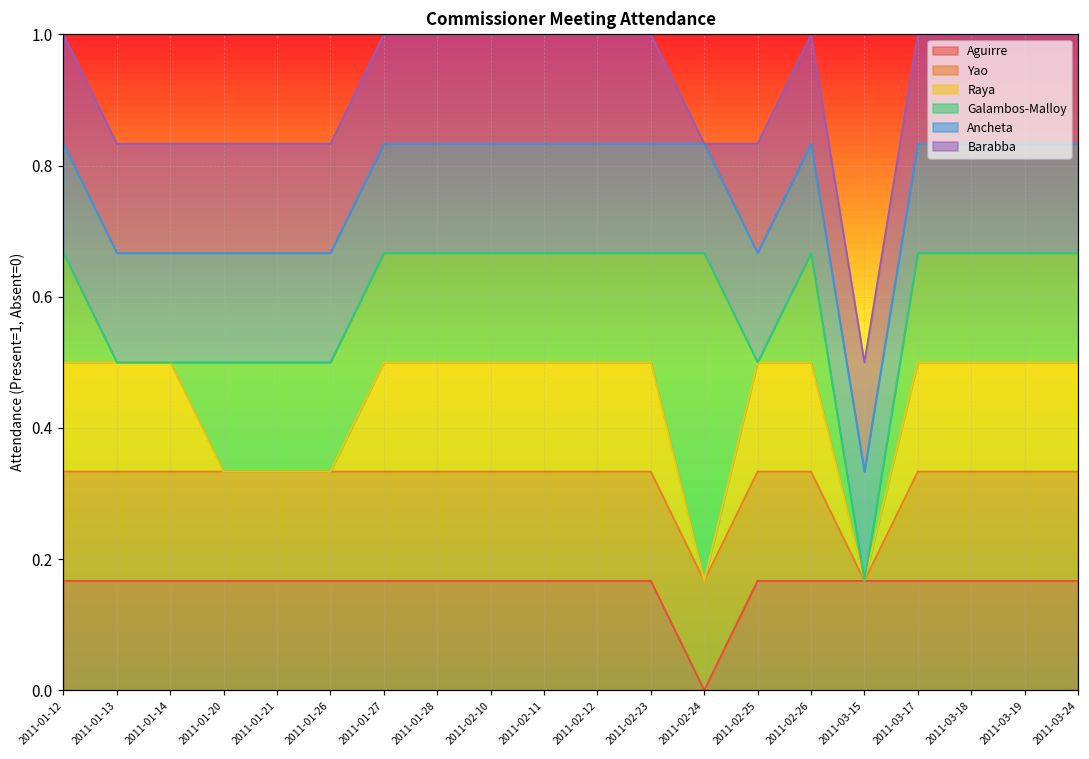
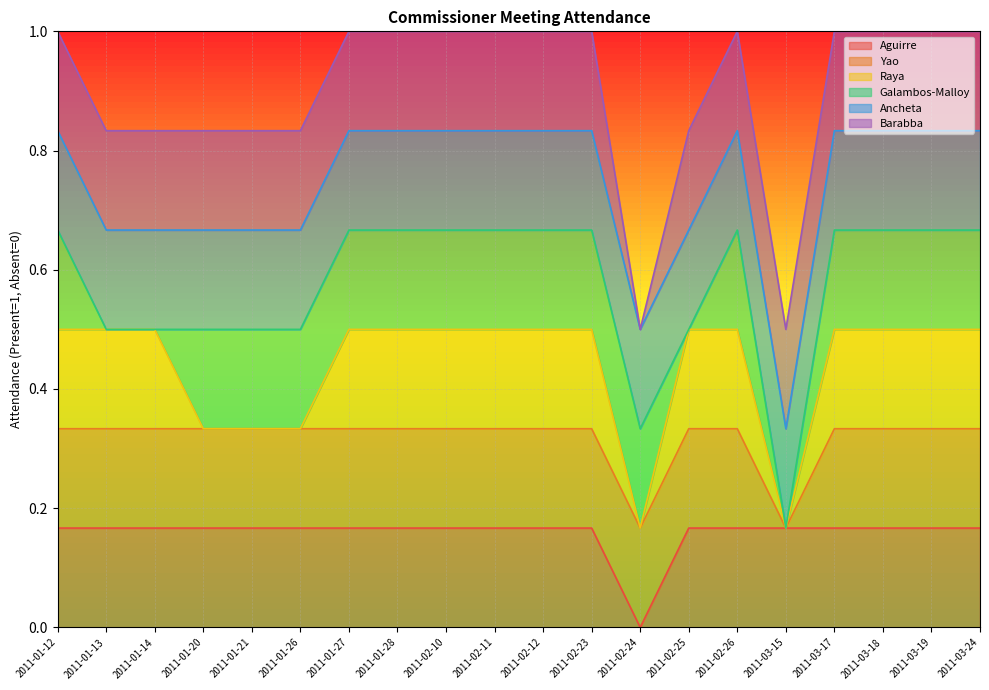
  {
    "Raya": {
      "2011-01-12": 0.17,
      "2011-01-27": 0.17,
      "2011-01-28": 0.17,
      "2011-02-10": 0.17,
      "2011-02-11": 0.17,
      "2011-02-12": 0.17,
      "2011-02-23": 0.17,
      "2011-02-26": 0.17,
      "2011-03-17": 0.17,
      "2011-03-18": 0.17,
      "2011-03-19": 0.17,
      "2011-03-24": 0.17
    },
    "Galambos-Malloy": {
      "2011-01-12": 0.17,
      "2011-01-20": 0.17,
      "2011-01-21": 0.17,
      "2011-01-26": 0.17,
      "2011-01-27": 0.17,
      "2011-01-28": 0.17,
      "2011-02-10": 0.17,
      "2011-02-11": 0.17,
      "2011-02-12": 0.17,
      "2011-02-23": 0.17,
-     "2011-02-24": 0.50,
+     "2011-02-24": 0.17,
      "2011-02-26": 0.17,
      "2011-03-17": 0.17,
      "2011-03-18": 0.17,
      "2011-03-19": 0.17,
      "2011-03-24": 0.17
    },
    "Ancheta": {
      "2011-01-12": 0.17,
      "2011-01-13": 0.17,
      "2011-01-14": 0.17,
      "2011-01-20": 0.17,
      "2011-01-21": 0.17,
      "2011-01-26": 0.17,
      "2011-01-27": 0.17,
      "2011-01-28": 0.17,
      "2011-02-10": 0.17,
      "2011-02-11": 0.17,
      "2011-02-12": 0.17,
      "2011-02-23": 0.17,
      "2011-02-25": 0.17,
      "2011-02-26": 0.17,
      "2011-03-15": 0.17,
      "2011-03-17": 0.17,
      "2011-03-24": 0.17
    },
    "Barabba": {
      "2011-01-12": 0.17,
      "2011-01-13": 0.17,
      "2011-01-14": 0.17,
      "2011-01-20": 0.17,
      "2011-01-21": 0.17,
      "2011-01-26": 0.17,
      "2011-01-27": 0.17,
      "2011-01-28": 0.17,
      "2011-02-10": 0.17,
      "2011-02-11": 0.17,
      "2011-02-12": 0.17,
      "2011-02-23": 0.17,
      "2011-02-25": 0.17,
      "2011-02-26": 0.17,
      "2011-03-15": 0.17,
      "2011-03-17": 0.17,
      "2011-03-18": 0.17,
      "2011-03-19": 0.17,
      "2011-03-24": 0.17
    }
  }
